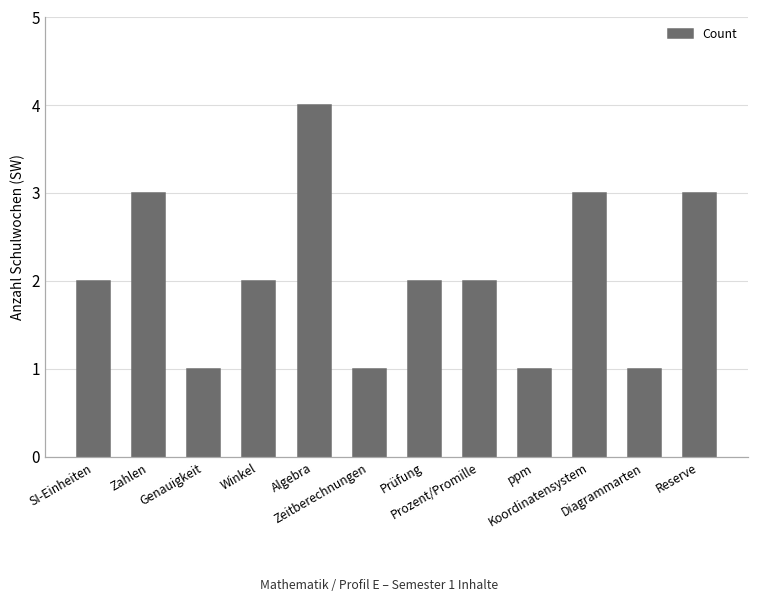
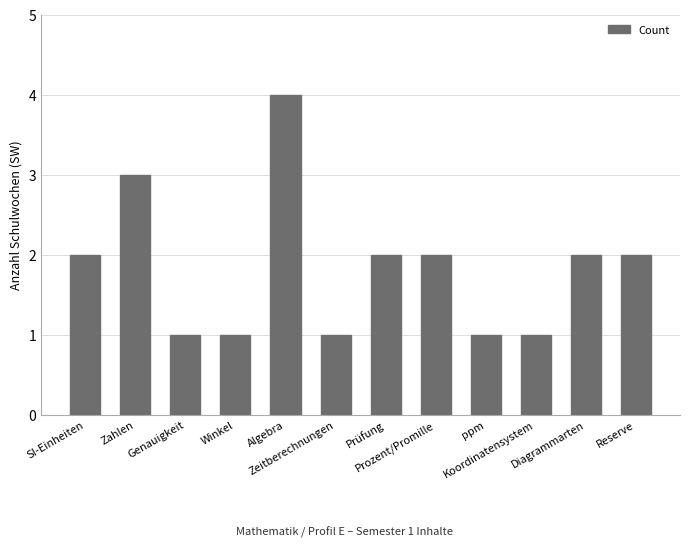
  {
    "SI-Einheiten": 2,
    "Zahlen": 3,
    "Genauigkeit": 1,
-   "Winkel": 2,
+   "Winkel": 1,
    "Algebra": 4,
    "Zeitberechnungen": 1,
    "Prüfung": 2,
    "Prozent/Promille": 2,
    "ppm": 1,
-   "Koordinatensystem": 3,
-   "Diagrammarten": 1,
-   "Reserve": 3
+   "Koordinatensystem": 1,
+   "Diagrammarten": 2,
+   "Reserve": 2
  }
